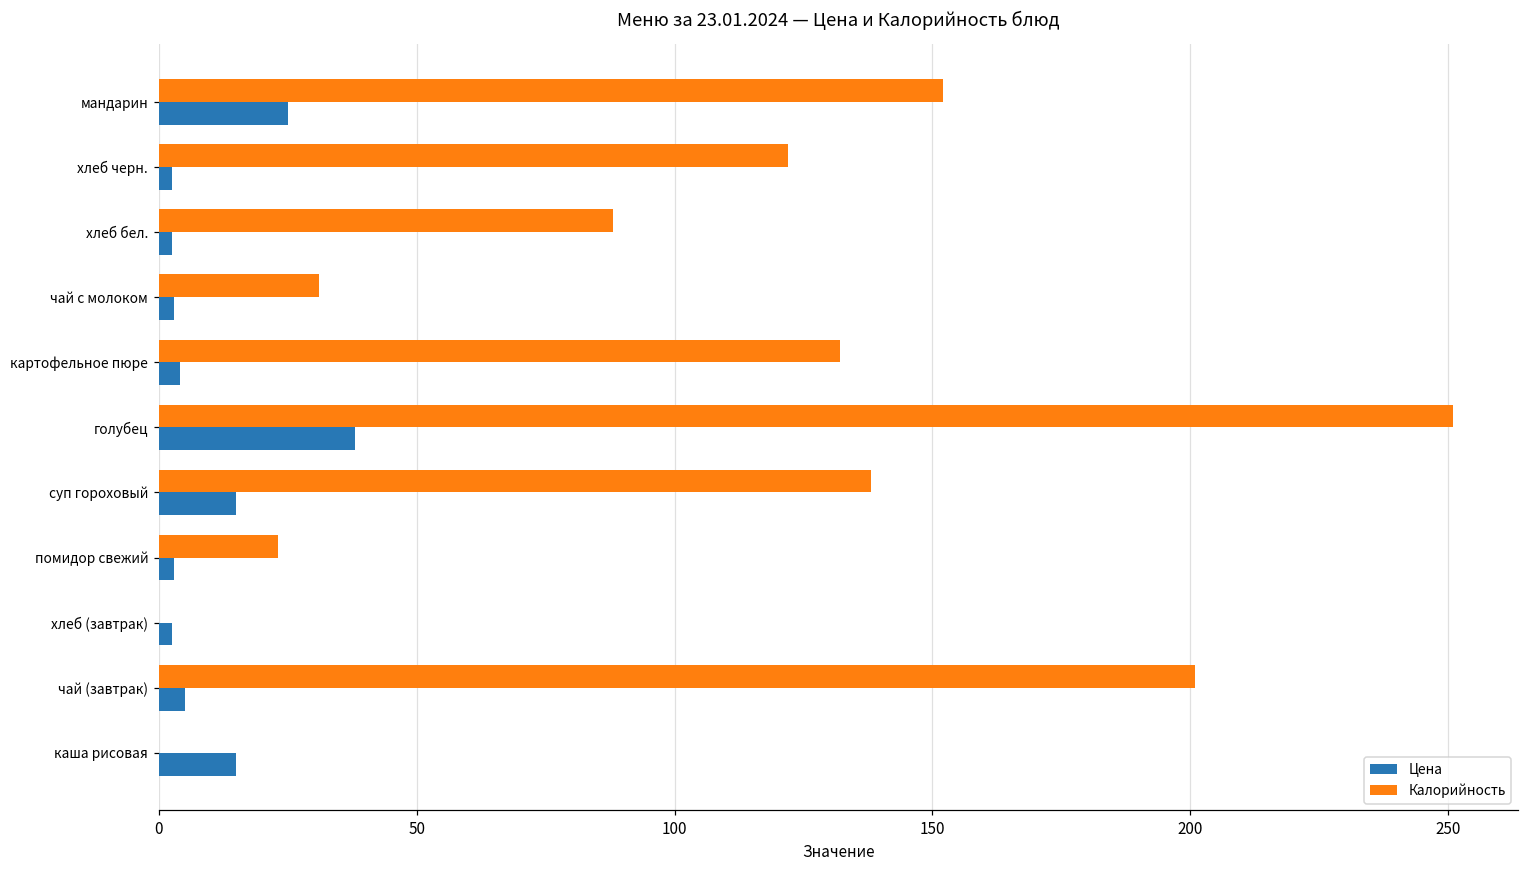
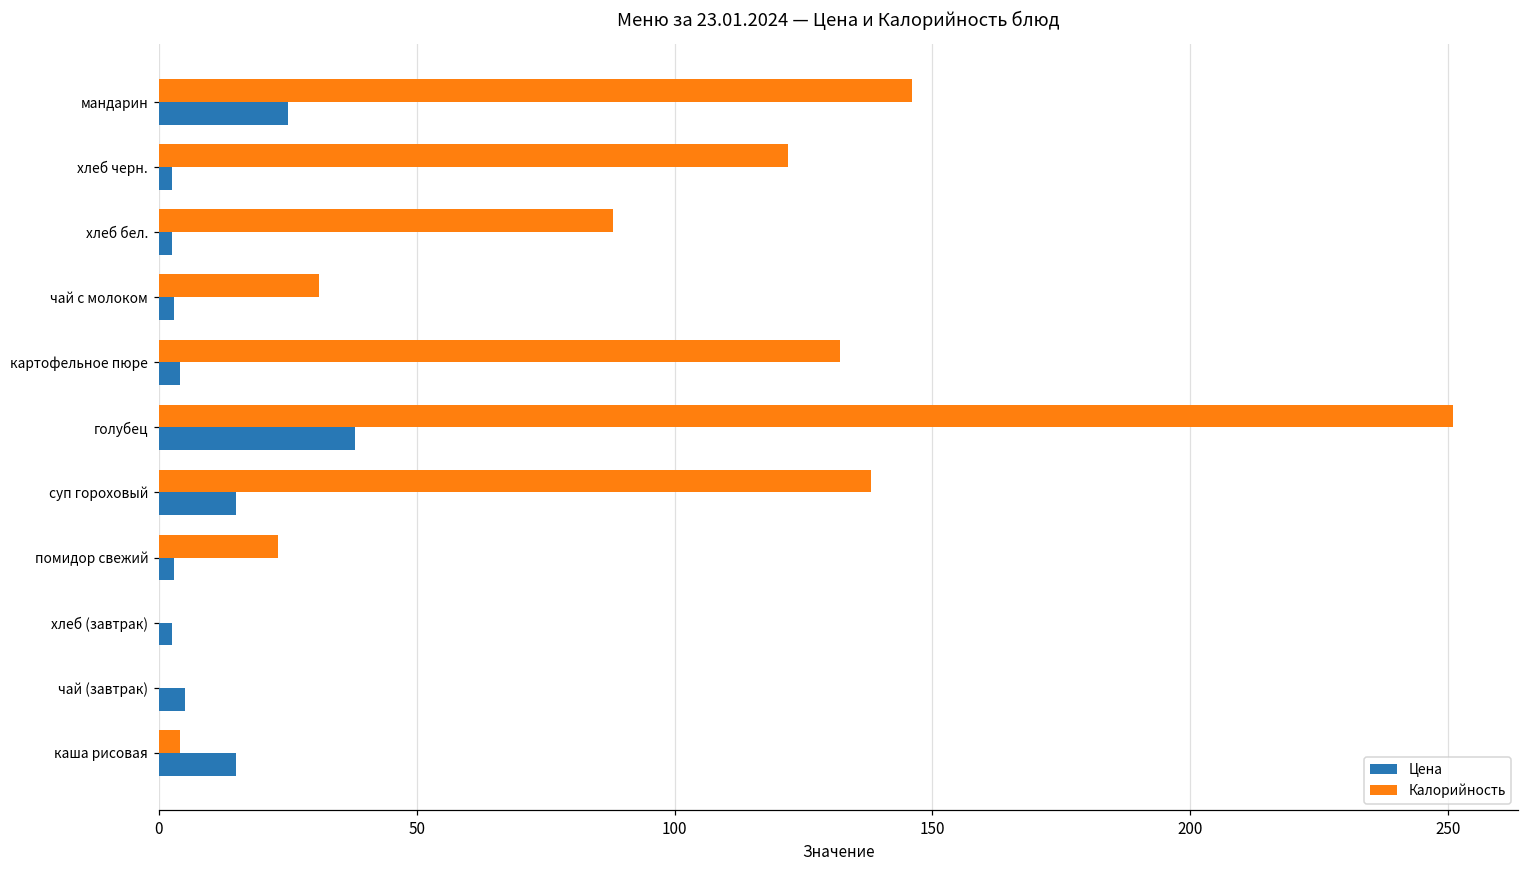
  {
    "Цена": {
      "мандарин": 25,
      "хлеб черн.": 3,
      "хлеб бел.": 3,
      "чай с молоком": 3,
      "картофельное пюре": 4,
      "голубец": 38,
      "суп гороховый": 15,
      "помидор свежий": 3,
      "хлеб (завтрак)": 3,
      "чай (завтрак)": 5,
      "каша рисовая": 15
    },
    "Калорийность": {
-     "мандарин": 152,
+     "мандарин": 146,
      "хлеб черн.": 122,
      "хлеб бел.": 88,
      "чай с молоком": 31,
      "картофельное пюре": 132,
      "голубец": 251,
      "суп гороховый": 138,
      "помидор свежий": 23,
      "хлеб (завтрак)": 0,
-     "чай (завтрак)": 201,
-     "каша рисовая": 0
+     "чай (завтрак)": 0,
+     "каша рисовая": 4
    }
  }
